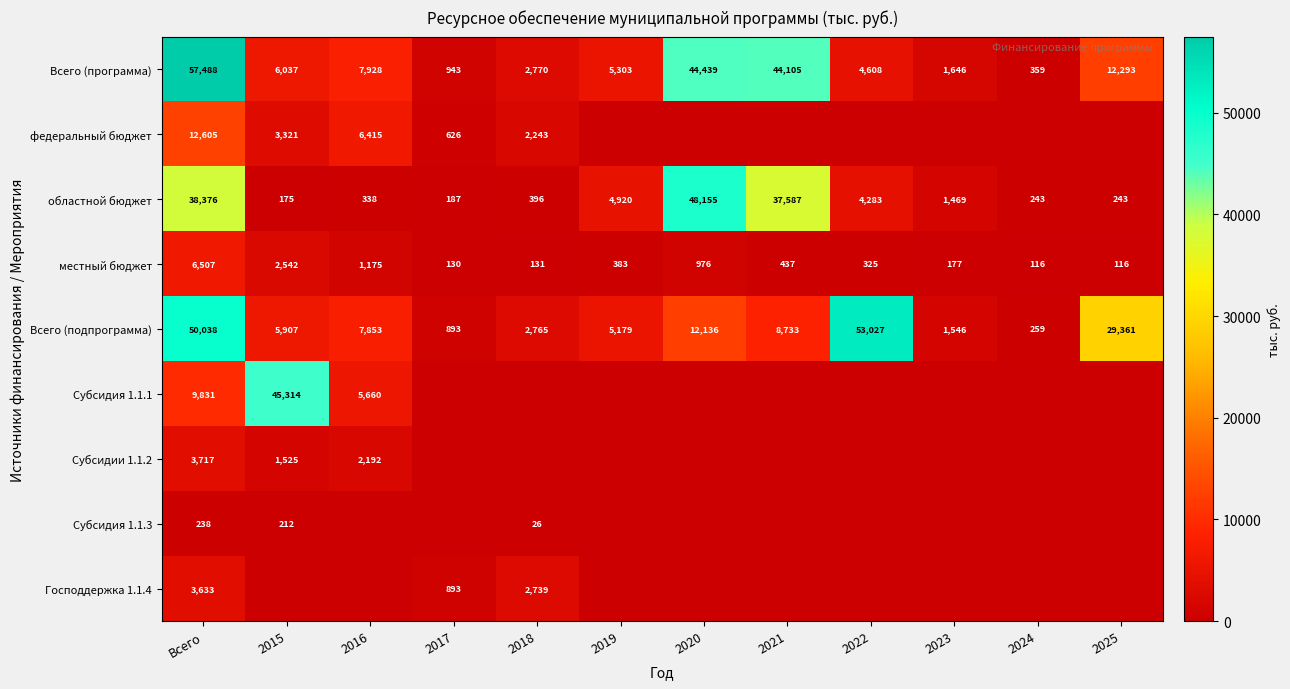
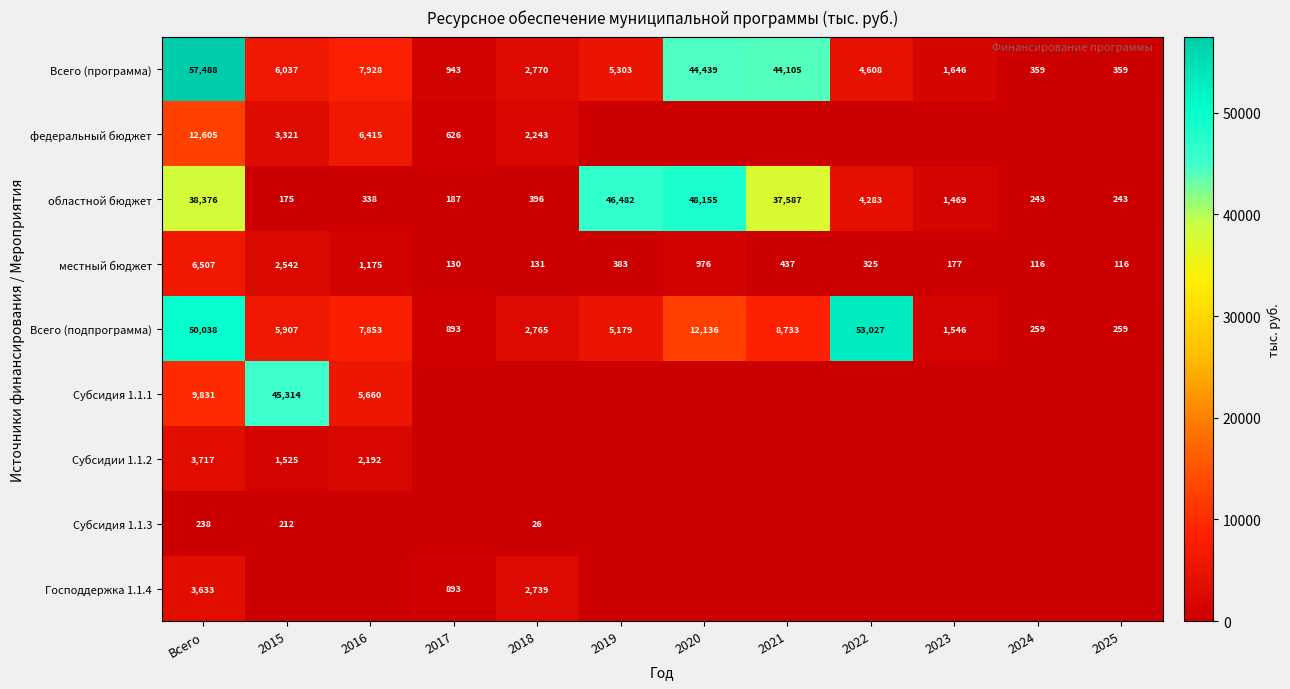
  {
    "Всего (программа)": {
      "Всего": "57,488",
      "2015": "6,037",
      "2016": "7,928",
      "2017": "943",
      "2018": "2,770",
      "2019": "5,303",
      "2020": "44,439",
      "2021": "44,105",
      "2022": "4,608",
      "2023": "1,646",
-     "2025": "12,293"
+     "2025": "359"
    },
    "федеральный бюджет": {
      "Всего": "12,605",
      "2015": "3,321",
      "2016": "6,415",
      "2017": "626",
      "2018": "2,243"
    },
    "областной бюджет": {
      "Всего": "38,376",
      "2015": "175",
      "2016": "338",
      "2017": "187",
      "2018": "396",
-     "2019": "4,920",
+     "2019": "46,482",
      "2020": "48,155",
      "2021": "37,587",
      "2022": "4,283",
      "2023": "1,469",
      "2024": "243",
      "2025": "243"
    },
    "местный бюджет": {
      "Всего": "6,507",
      "2015": "2,542",
      "2016": "1,175",
      "2017": "130",
      "2018": "131",
      "2019": "383",
      "2020": "976",
      "2021": "437",
      "2022": "325",
      "2023": "177",
      "2024": "116",
      "2025": "116"
    },
    "Всего (подпрограмма)": {
      "Всего": "50,038",
      "2015": "5,907",
      "2016": "7,853",
      "2017": "893",
      "2018": "2,765",
      "2019": "5,179",
      "2020": "12,136",
      "2021": "8,733",
      "2022": "53,027",
      "2023": "1,546",
      "2024": "259",
-     "2025": "29,361"
+     "2025": "259"
    },
    "Субсидия 1.1.1": {
      "Всего": "9,831",
      "2015": "45,314",
      "2016": "5,660"
    },
    "Субсидии 1.1.2": {
      "Всего": "3,717",
      "2015": "1,525",
      "2016": "2,192"
    },
    "Субсидия 1.1.3": {
      "Всего": "238",
      "2015": "212",
      "2018": "26"
    },
    "Господдержка 1.1.4": {
      "Всего": "3,633",
      "2017": "893",
      "2018": "2,739"
    }
  }
